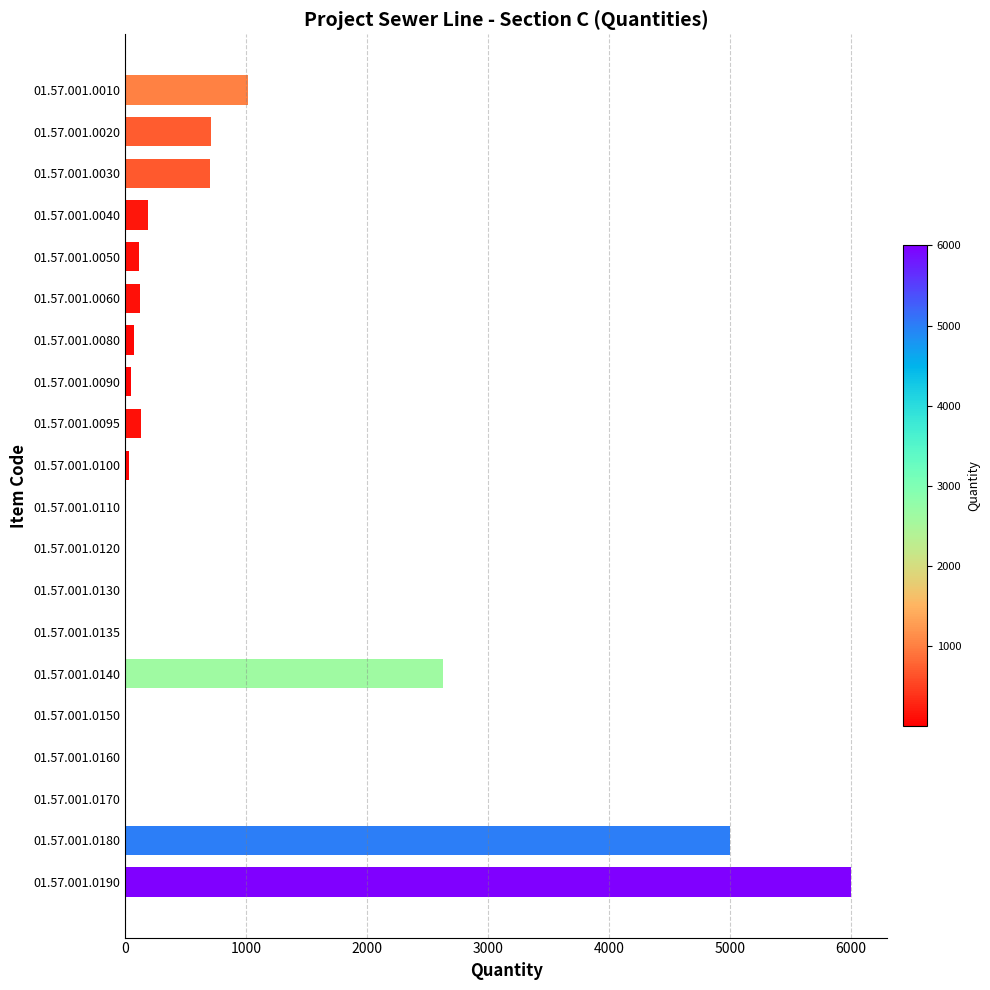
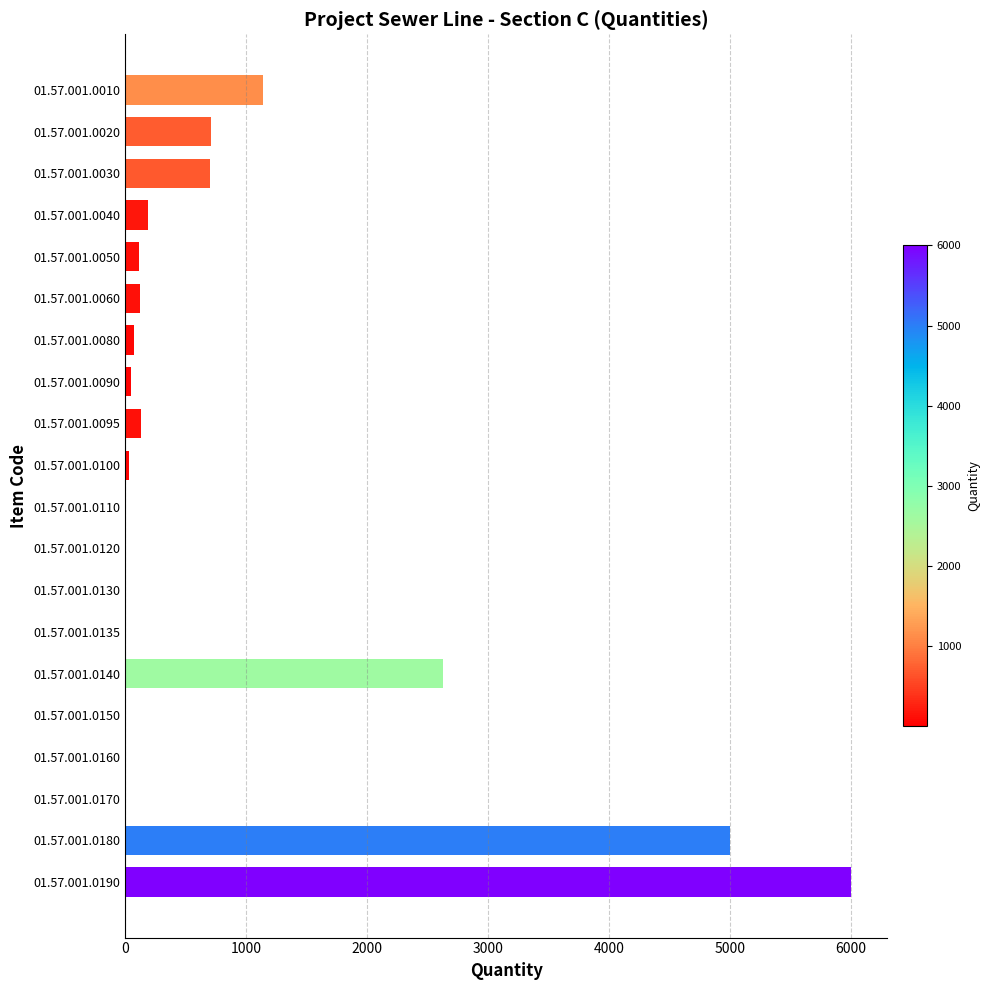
  {
-   "01.57.001.0010": 1020,
+   "01.57.001.0010": 1140,
    "01.57.001.0020": 710,
    "01.57.001.0030": 700,
    "01.57.001.0040": 190,
    "01.57.001.0050": 110,
    "01.57.001.0060": 120,
    "01.57.001.0080": 70,
    "01.57.001.0090": 50,
    "01.57.001.0095": 130,
    "01.57.001.0100": 30,
    "01.57.001.0140": 2630,
    "01.57.001.0180": 5000,
    "01.57.001.0190": 6000
  }
